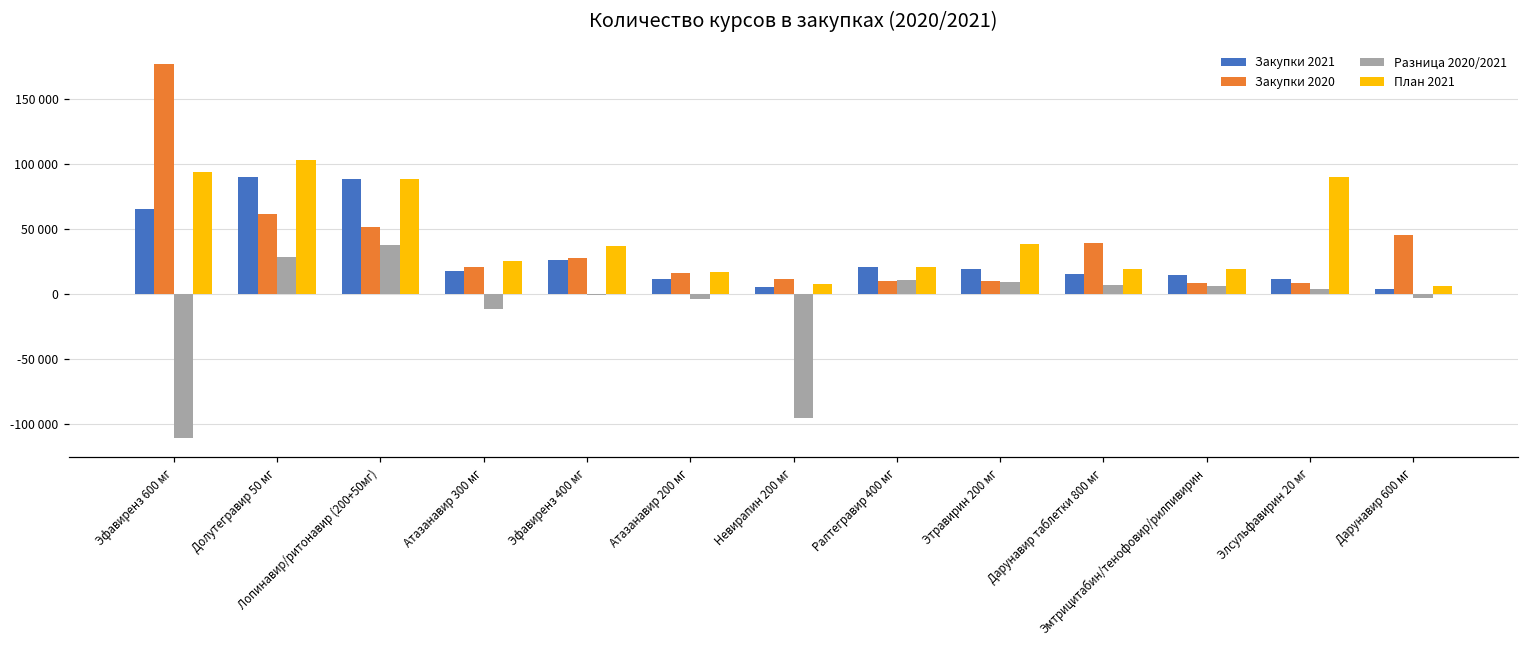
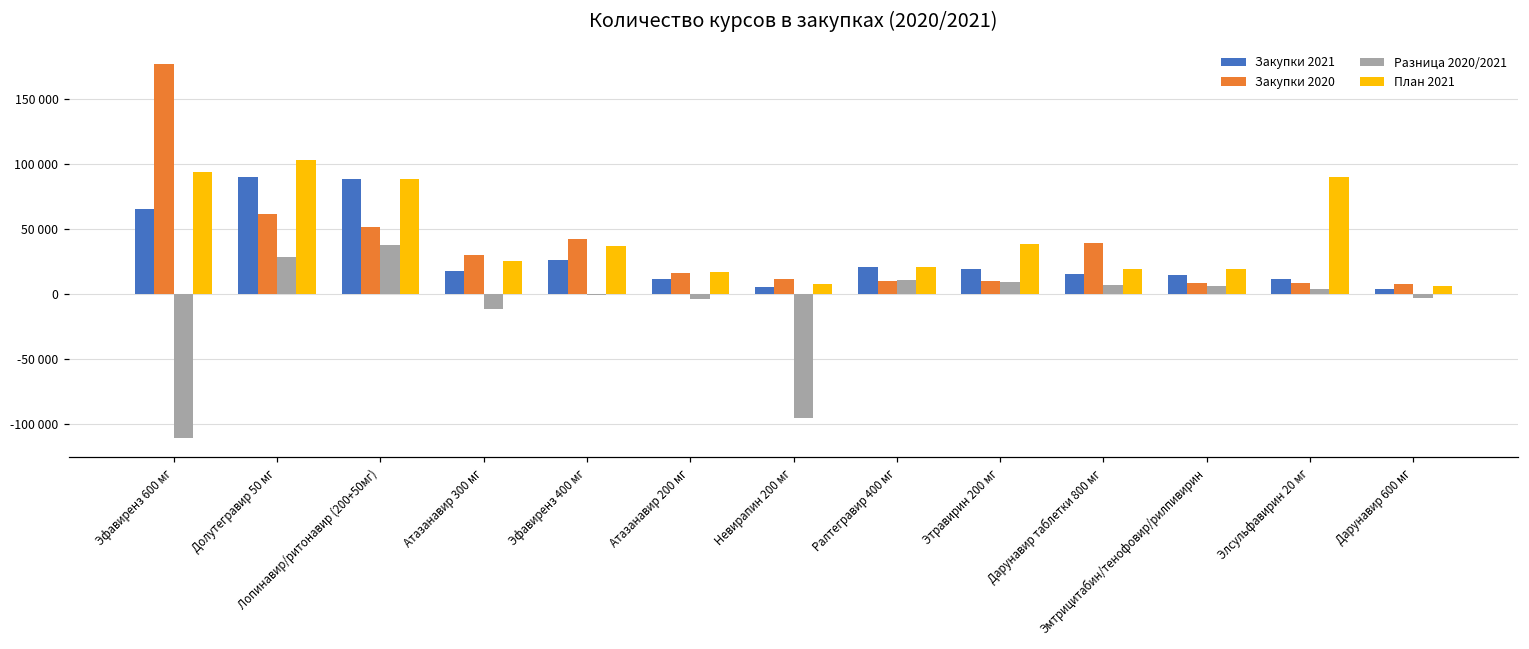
  {
    "Закупки 2021": {
      "Эфавиренз 600 мг": 65000,
      "Долутегравир 50 мг": 90000,
      "Лопинавир/ритонавир (200+50мг)": 89000,
      "Атазанавир 300 мг": 18000,
      "Эфавиренз 400 мг": 26000,
      "Атазанавир 200 мг": 11000,
      "Невирапин 200 мг": 5000,
      "Ралтегравир 400 мг": 20000,
      "Этравирин 200 мг": 19000,
      "Дарунавир таблетки 800 мг": 15000,
      "Эмтрицитабин/тенофовир/рилпивирин": 14000,
      "Элсульфавирин 20 мг": 11000,
      "Дарунавир 600 мг": 4000
    },
    "Закупки 2020": {
      "Эфавиренз 600 мг": 176000,
      "Долутегравир 50 мг": 62000,
      "Лопинавир/ритонавир (200+50мг)": 51000,
-     "Атазанавир 300 мг": 20000,
-     "Эфавиренз 400 мг": 27000,
+     "Атазанавир 300 мг": 30000,
+     "Эфавиренз 400 мг": 42000,
      "Атазанавир 200 мг": 16000,
      "Невирапин 200 мг": 11000,
      "Ралтегравир 400 мг": 10000,
      "Этравирин 200 мг": 10000,
      "Дарунавир таблетки 800 мг": 39000,
      "Эмтрицитабин/тенофовир/рилпивирин": 8000,
      "Элсульфавирин 20 мг": 8000,
-     "Дарунавир 600 мг": 45000
+     "Дарунавир 600 мг": 7000
    },
    "Разница 2020/2021": {
      "Эфавиренз 600 мг": -111000,
      "Долутегравир 50 мг": 28000,
      "Лопинавир/ритонавир (200+50мг)": 38000,
      "Атазанавир 300 мг": -12000,
      "Атазанавир 200 мг": -4000,
      "Невирапин 200 мг": -96000,
      "Ралтегравир 400 мг": 10000,
      "Этравирин 200 мг": 9000,
      "Дарунавир таблетки 800 мг": 7000,
      "Эмтрицитабин/тенофовир/рилпивирин": 6000,
      "Элсульфавирин 20 мг": 3000,
      "Дарунавир 600 мг": -3000
    },
    "План 2021": {
      "Эфавиренз 600 мг": 93000,
      "Долутегравир 50 мг": 103000,
      "Лопинавир/ритонавир (200+50мг)": 89000,
      "Атазанавир 300 мг": 25000,
      "Эфавиренз 400 мг": 37000,
      "Атазанавир 200 мг": 16000,
      "Невирапин 200 мг": 7000,
      "Ралтегравир 400 мг": 20000,
      "Этравирин 200 мг": 39000,
      "Дарунавир таблетки 800 мг": 19000,
      "Эмтрицитабин/тенофовир/рилпивирин": 19000,
      "Элсульфавирин 20 мг": 90000,
      "Дарунавир 600 мг": 6000
    }
  }
